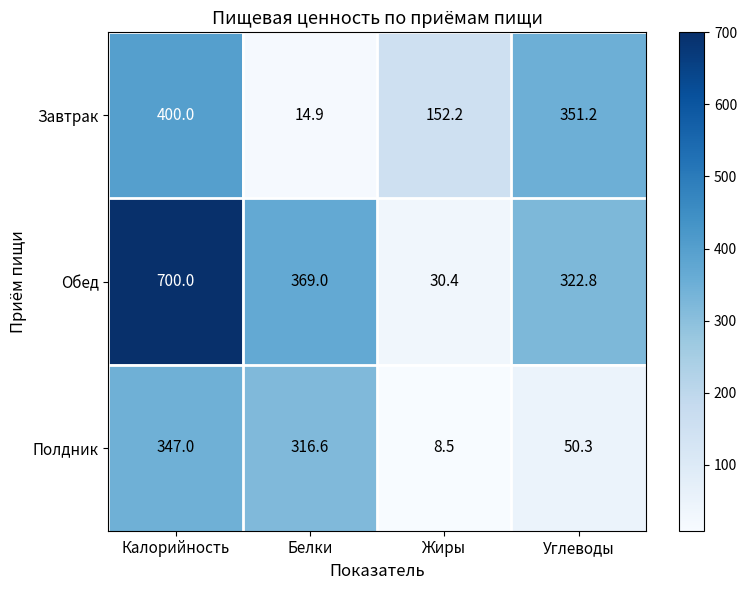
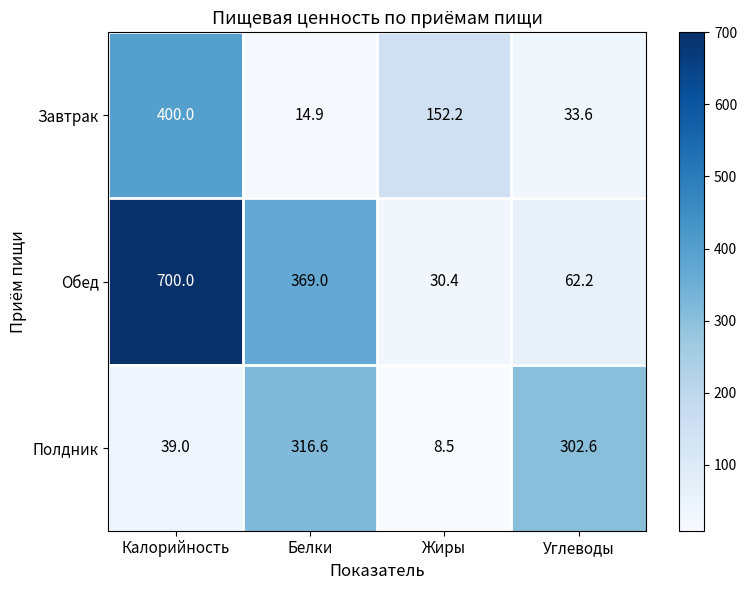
  {
    "Завтрак": {
      "Калорийность": 400.0,
      "Белки": 14.9,
      "Жиры": 152.2,
-     "Углеводы": 351.2
+     "Углеводы": 33.6
    },
    "Обед": {
      "Калорийность": 700.0,
      "Белки": 369.0,
      "Жиры": 30.4,
-     "Углеводы": 322.8
+     "Углеводы": 62.2
    },
    "Полдник": {
-     "Калорийность": 347.0,
+     "Калорийность": 39.0,
      "Белки": 316.6,
      "Жиры": 8.5,
-     "Углеводы": 50.3
+     "Углеводы": 302.6
    }
  }
